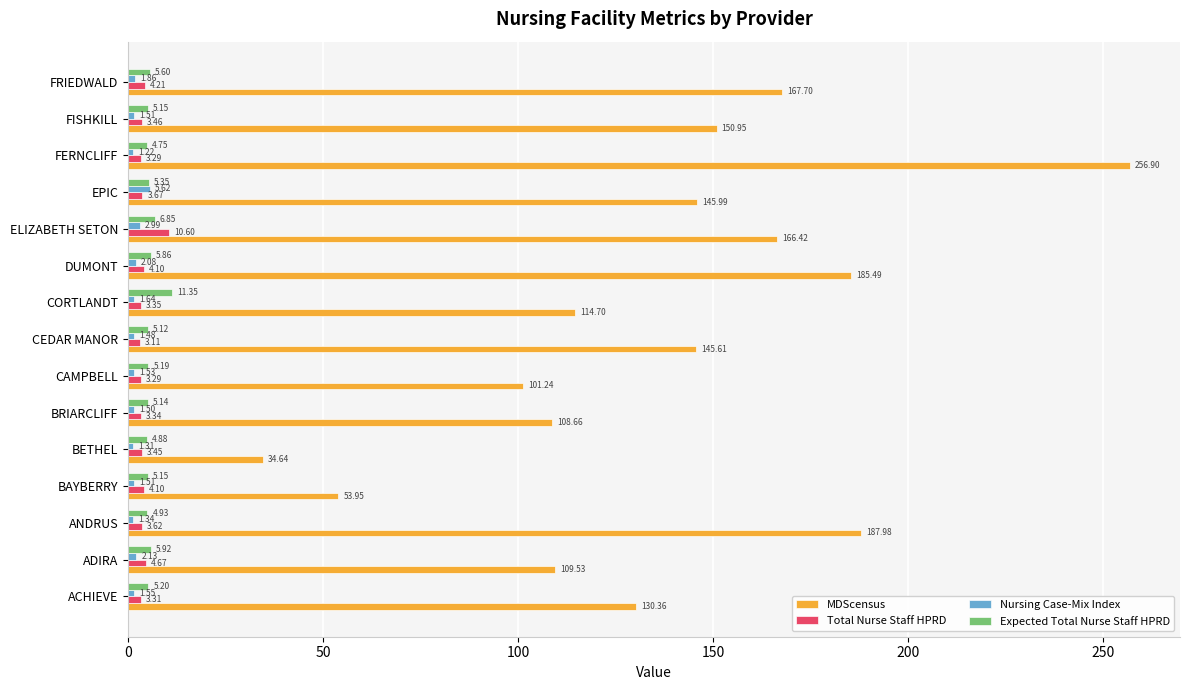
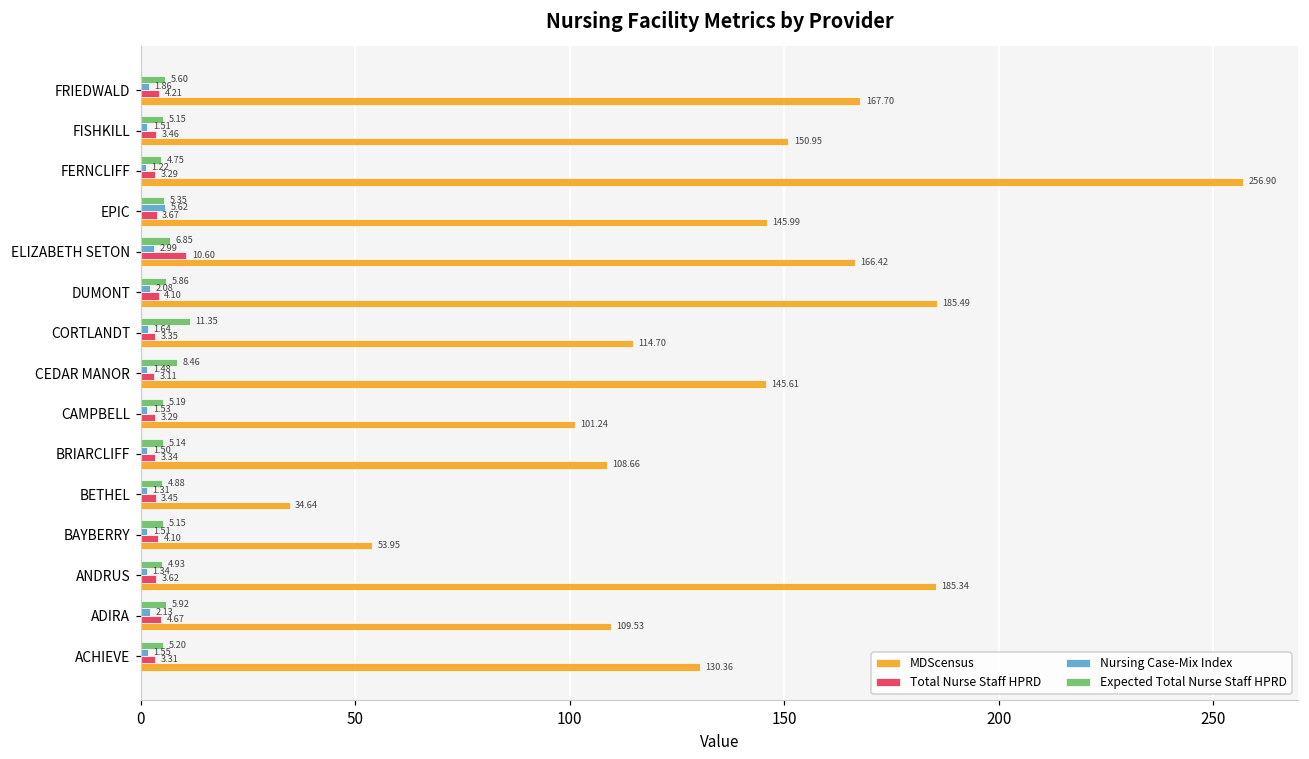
  {
    "MDScensus": {
      "FRIEDWALD": 167.70,
      "FISHKILL": 150.95,
      "FERNCLIFF": 256.90,
      "EPIC": 145.99,
      "ELIZABETH SETON": 166.42,
      "DUMONT": 185.49,
      "CORTLANDT": 114.70,
      "CEDAR MANOR": 145.61,
      "CAMPBELL": 101.24,
      "BRIARCLIFF": 108.66,
      "BETHEL": 34.64,
      "BAYBERRY": 53.95,
-     "ANDRUS": 187.98,
+     "ANDRUS": 185.34,
      "ADIRA": 109.53,
      "ACHIEVE": 130.36
    },
    "Total Nurse Staff HPRD": {
      "FRIEDWALD": 4.21,
      "FISHKILL": 3.46,
      "FERNCLIFF": 3.29,
      "EPIC": 3.67,
      "ELIZABETH SETON": 10.60,
      "DUMONT": 4.10,
      "CAMPBELL": 3.29,
      "BRIARCLIFF": 3.34,
      "BETHEL": 3.45,
      "BAYBERRY": 4.10,
      "ANDRUS": 3.62,
      "ADIRA": 4.67,
      "ACHIEVE": 3.31
    },
    "Nursing Case-Mix Index": {
      "FRIEDWALD": 1.86,
      "FISHKILL": 1.51,
      "FERNCLIFF": 1.22,
      "ELIZABETH SETON": 2.99,
      "DUMONT": 2.08,
      "CAMPBELL": 1.53,
      "BRIARCLIFF": 1.50,
      "BETHEL": 1.31,
      "BAYBERRY": 1.51,
      "ANDRUS": 1.34,
      "ADIRA": 2.13,
      "ACHIEVE": 1.55
    },
    "Expected Total Nurse Staff HPRD": {
      "FRIEDWALD": 5.60,
      "FISHKILL": 5.15,
      "FERNCLIFF": 4.75,
      "ELIZABETH SETON": 6.85,
      "DUMONT": 5.86,
      "CORTLANDT": 11.35,
-     "CEDAR MANOR": 5.12,
+     "CEDAR MANOR": 8.46,
      "CAMPBELL": 5.19,
      "BRIARCLIFF": 5.14,
      "BETHEL": 4.88,
      "BAYBERRY": 5.15,
      "ANDRUS": 4.93,
      "ADIRA": 5.92,
      "ACHIEVE": 5.20
    }
  }
